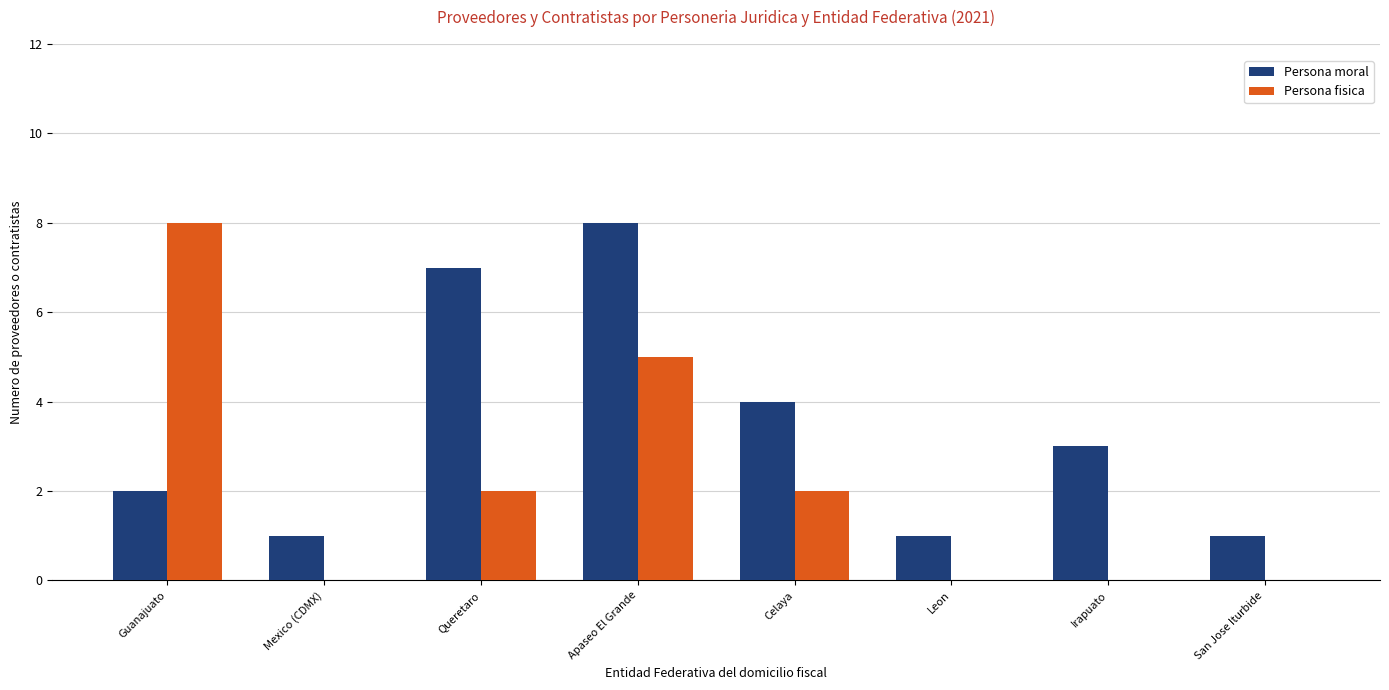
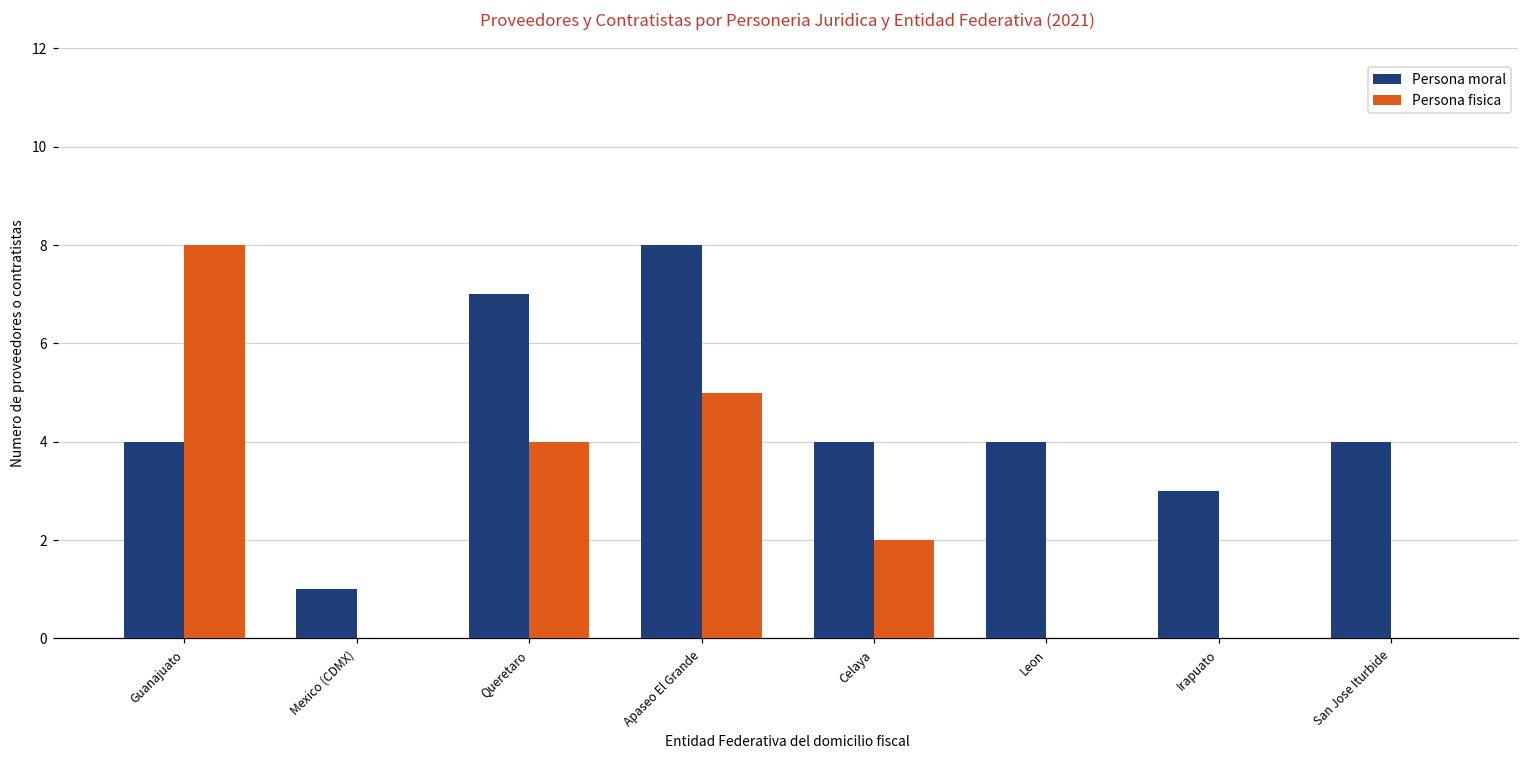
  {
    "Persona moral": {
-     "Guanajuato": 2,
+     "Guanajuato": 4,
      "Mexico (CDMX)": 1,
      "Queretaro": 7,
      "Apaseo El Grande": 8,
      "Celaya": 4,
-     "Leon": 1,
+     "Leon": 4,
      "Irapuato": 3,
-     "San Jose Iturbide": 1
+     "San Jose Iturbide": 4
    },
    "Persona fisica": {
      "Guanajuato": 8,
      "Mexico (CDMX)": 0,
-     "Queretaro": 2,
+     "Queretaro": 4,
      "Apaseo El Grande": 5,
      "Celaya": 2,
      "Leon": 0,
      "Irapuato": 0,
      "San Jose Iturbide": 0
    }
  }
